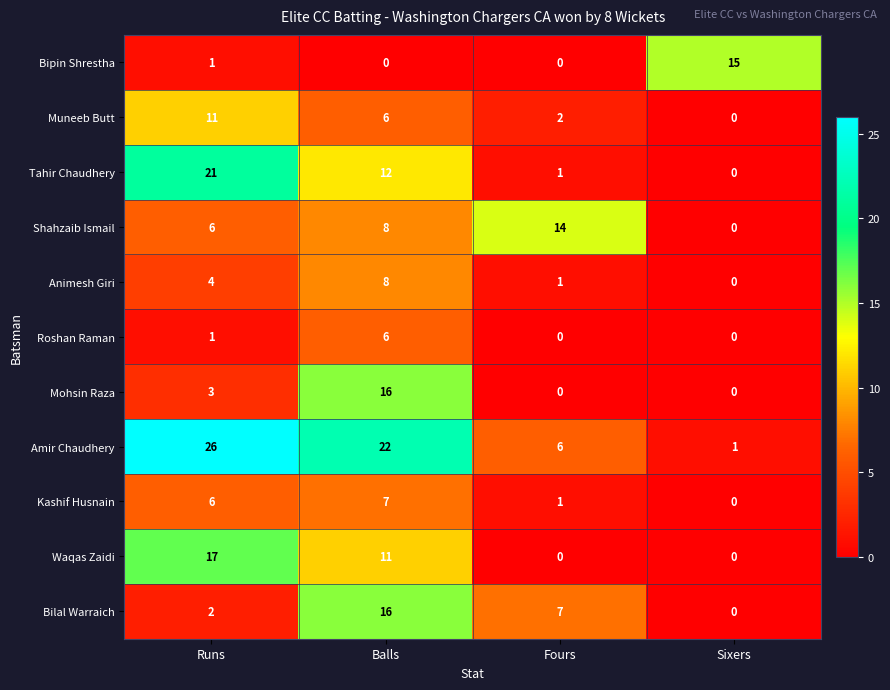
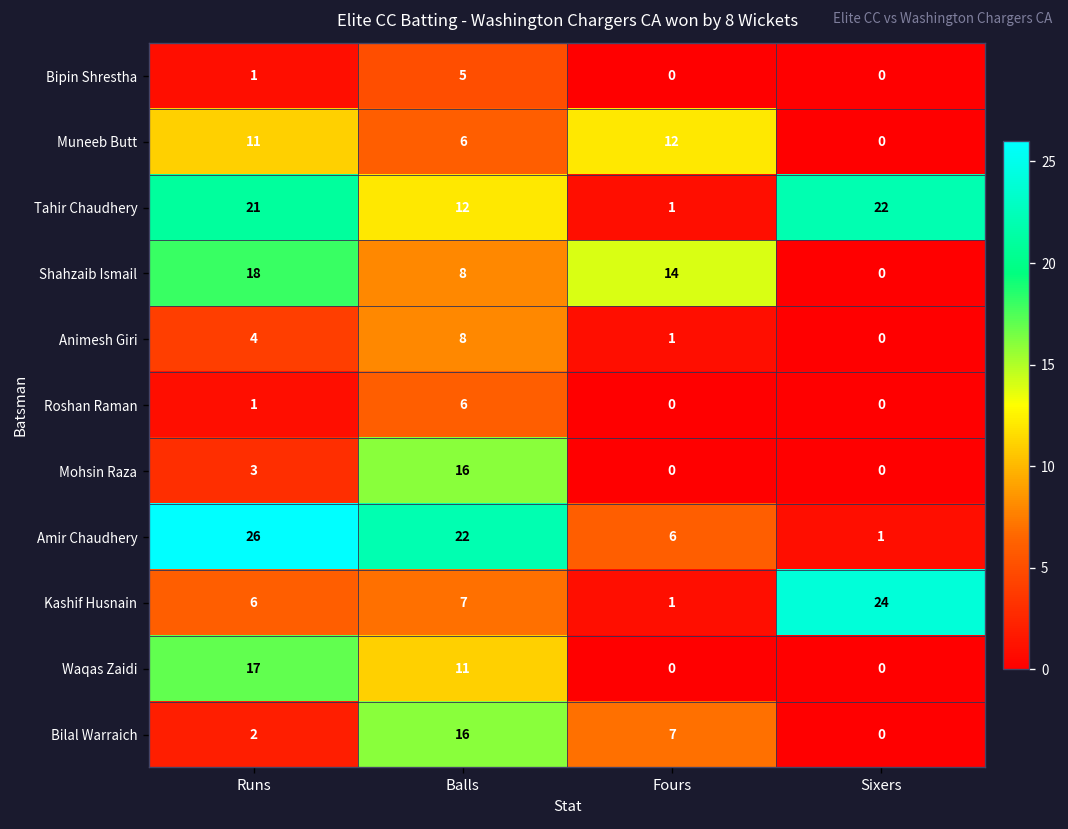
  {
    "Bipin Shrestha": {
      "Runs": 1,
-     "Balls": 0,
+     "Balls": 5,
      "Fours": 0,
-     "Sixers": 15
+     "Sixers": 0
    },
    "Muneeb Butt": {
      "Runs": 11,
      "Balls": 6,
-     "Fours": 2,
+     "Fours": 12,
      "Sixers": 0
    },
    "Tahir Chaudhery": {
      "Runs": 21,
      "Balls": 12,
      "Fours": 1,
-     "Sixers": 0
+     "Sixers": 22
    },
    "Shahzaib Ismail": {
-     "Runs": 6,
+     "Runs": 18,
      "Balls": 8,
      "Fours": 14,
      "Sixers": 0
    },
    "Animesh Giri": {
      "Runs": 4,
      "Balls": 8,
      "Fours": 1,
      "Sixers": 0
    },
    "Roshan Raman": {
      "Runs": 1,
      "Balls": 6,
      "Fours": 0,
      "Sixers": 0
    },
    "Mohsin Raza": {
      "Runs": 3,
      "Balls": 16,
      "Fours": 0,
      "Sixers": 0
    },
    "Amir Chaudhery": {
      "Runs": 26,
      "Balls": 22,
      "Fours": 6,
      "Sixers": 1
    },
    "Kashif Husnain": {
      "Runs": 6,
      "Balls": 7,
      "Fours": 1,
-     "Sixers": 0
+     "Sixers": 24
    },
    "Waqas Zaidi": {
      "Runs": 17,
      "Balls": 11,
      "Fours": 0,
      "Sixers": 0
    },
    "Bilal Warraich": {
      "Runs": 2,
      "Balls": 16,
      "Fours": 7,
      "Sixers": 0
    }
  }
